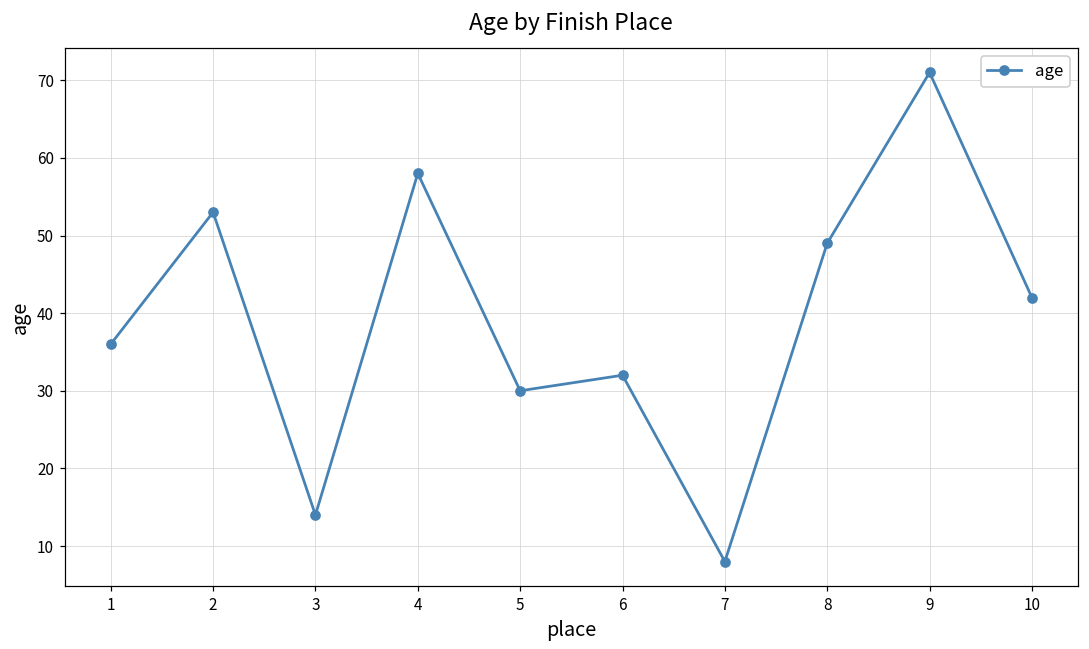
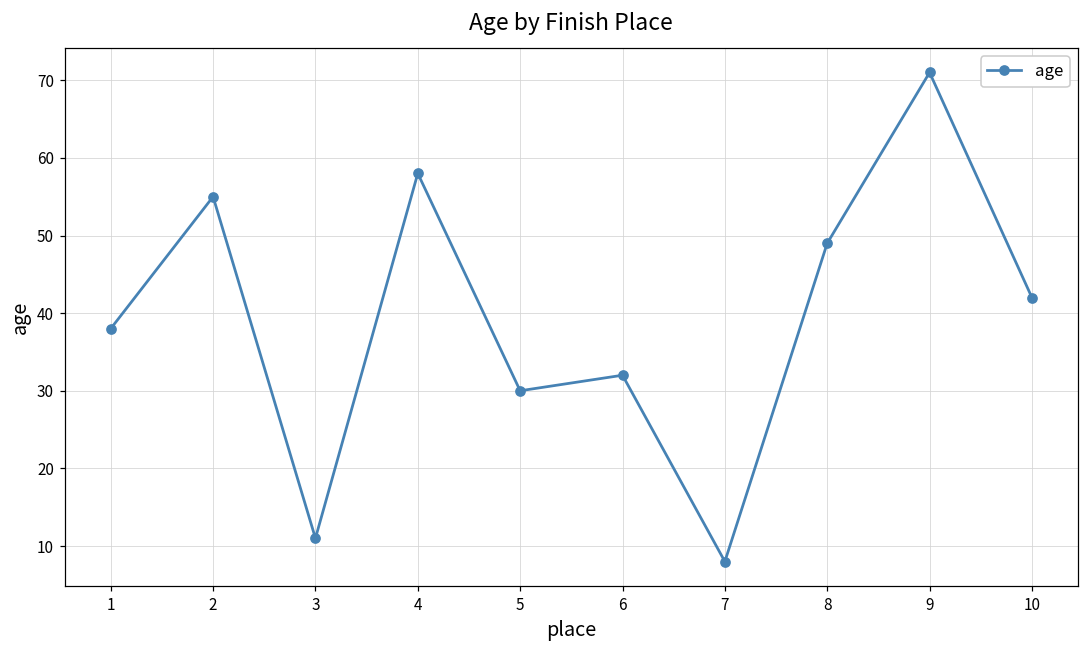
  {
-   "1": 36,
-   "2": 53,
-   "3": 14,
+   "1": 38,
+   "2": 55,
+   "3": 11,
    "4": 58,
    "5": 30,
    "6": 32,
    "7": 8,
    "8": 49,
    "9": 71,
    "10": 42
  }
